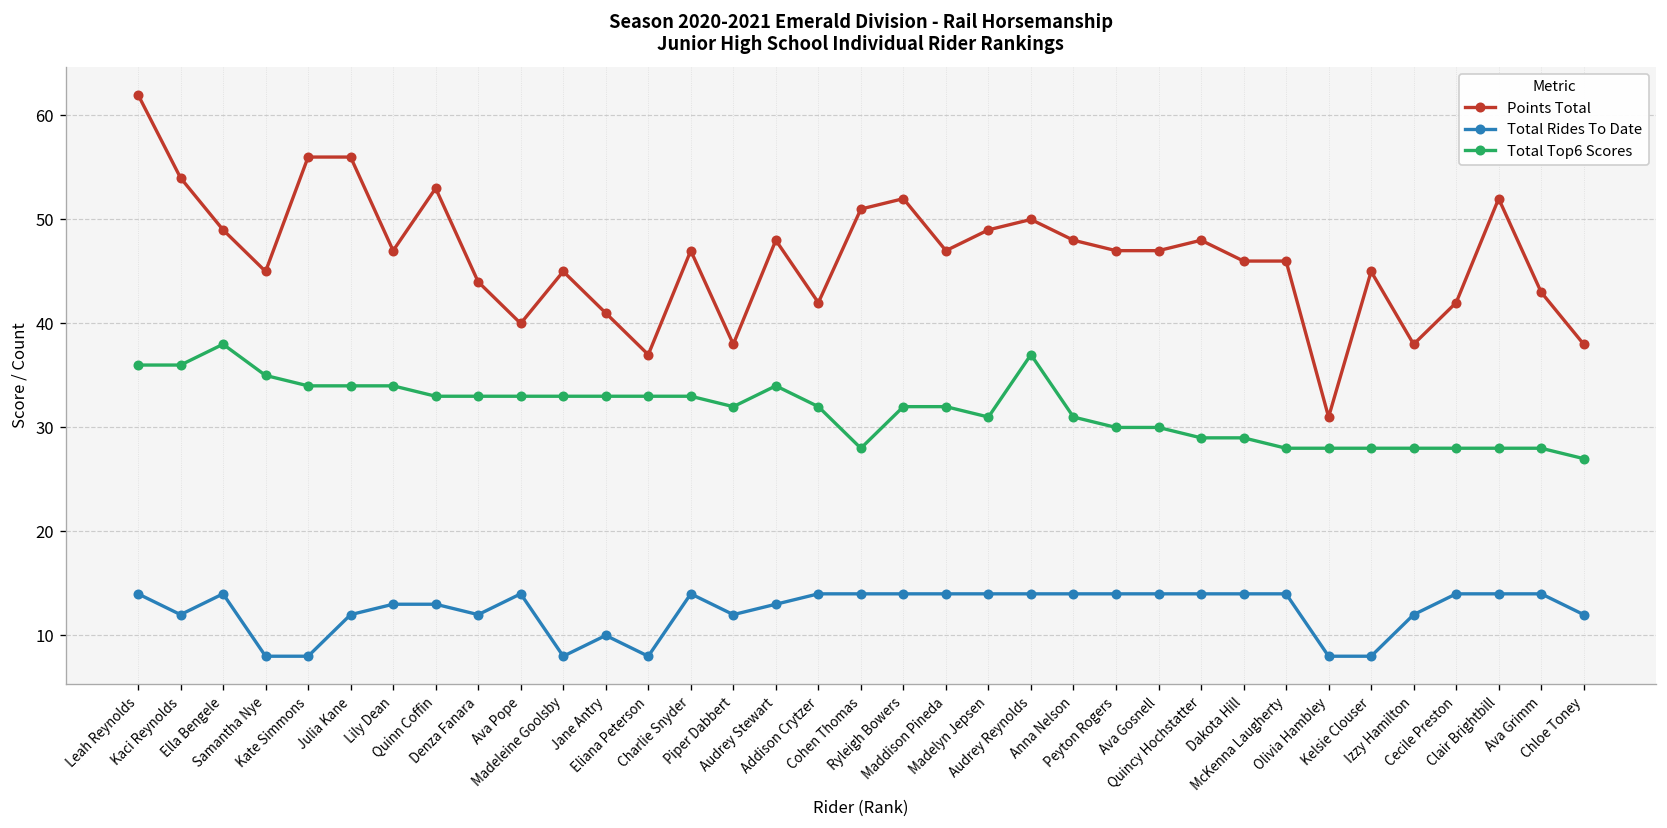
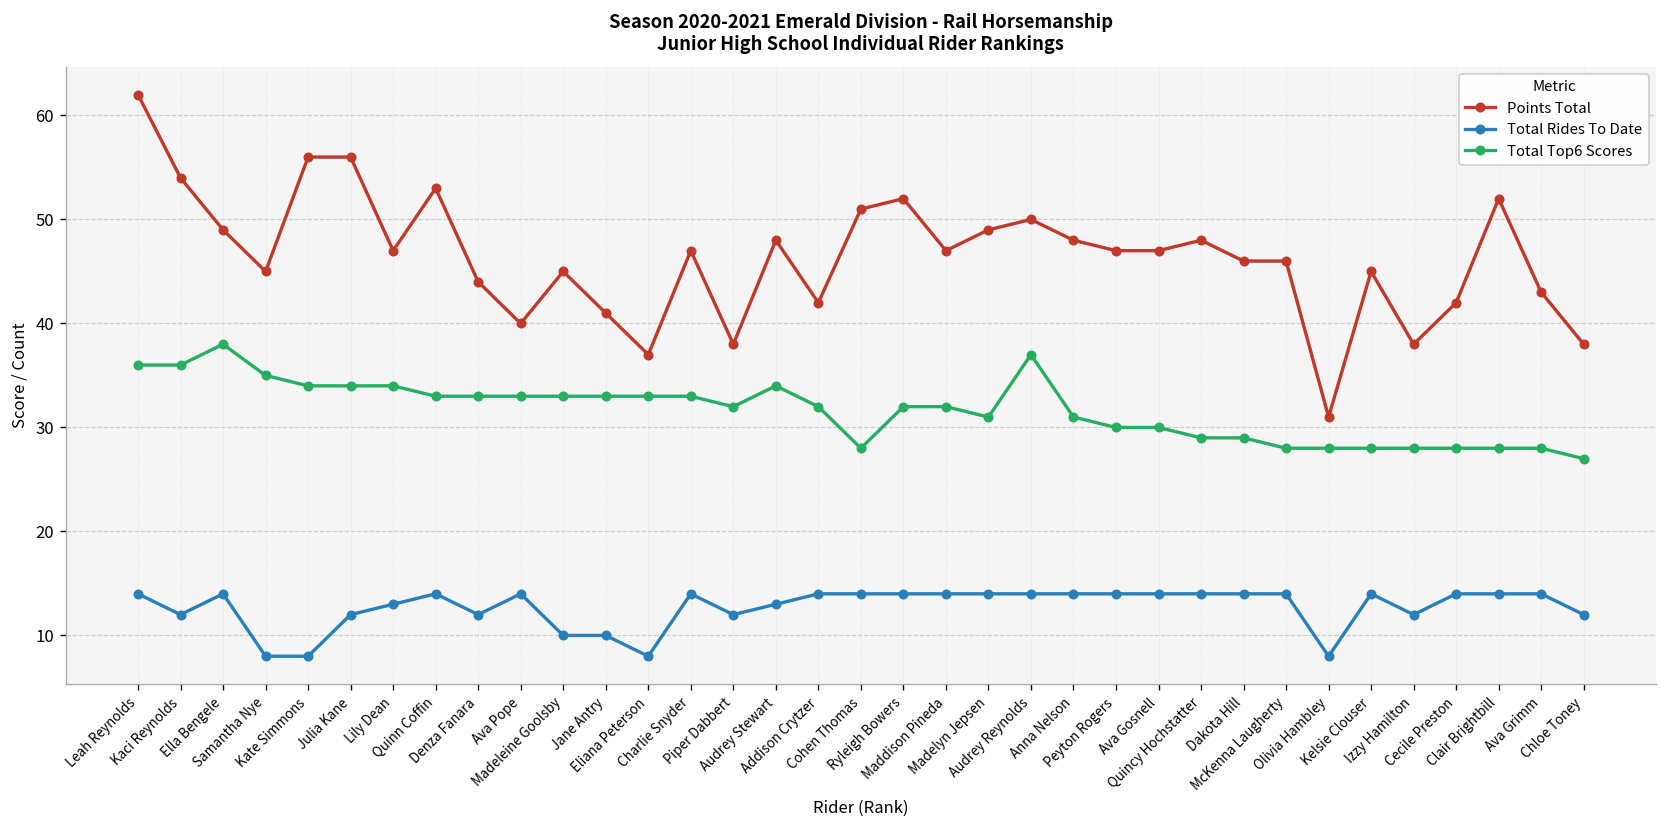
  {
    "Points Total": {
      "Leah Reynolds": 62,
      "Kaci Reynolds": 54,
      "Ella Bengele": 49,
      "Samantha Nye": 45,
      "Kate Simmons": 56,
      "Julia Kane": 56,
      "Lily Dean": 47,
      "Quinn Coffin": 53,
      "Denza Fanara": 44,
      "Ava Pope": 40,
      "Madeleine Goolsby": 45,
      "Jane Antry": 41,
      "Eliana Peterson": 37,
      "Charlie Snyder": 47,
      "Piper Dabbert": 38,
      "Audrey Stewart": 48,
      "Addison Crytzer": 42,
      "Cohen Thomas": 51,
      "Ryleigh Bowers": 52,
      "Maddison Pineda": 47,
      "Madelyn Jepsen": 49,
      "Audrey Reynolds": 50,
      "Anna Nelson": 48,
      "Peyton Rogers": 47,
      "Ava Gosnell": 47,
      "Quincy Hochstatter": 48,
      "Dakota Hill": 46,
      "McKenna Laugherty": 46,
      "Olivia Hambley": 31,
      "Kelsie Clouser": 45,
      "Izzy Hamilton": 38,
      "Cecile Preston": 42,
      "Clair Brightbill": 52,
      "Ava Grimm": 43,
      "Chloe Toney": 38
    },
    "Total Rides To Date": {
      "Leah Reynolds": 14,
      "Kaci Reynolds": 12,
      "Ella Bengele": 14,
      "Samantha Nye": 8,
      "Kate Simmons": 8,
      "Julia Kane": 12,
      "Lily Dean": 13,
-     "Quinn Coffin": 13,
+     "Quinn Coffin": 14,
      "Denza Fanara": 12,
      "Ava Pope": 14,
-     "Madeleine Goolsby": 8,
+     "Madeleine Goolsby": 10,
      "Jane Antry": 10,
      "Eliana Peterson": 8,
      "Charlie Snyder": 14,
      "Piper Dabbert": 12,
      "Audrey Stewart": 13,
      "Addison Crytzer": 14,
      "Cohen Thomas": 14,
      "Ryleigh Bowers": 14,
      "Maddison Pineda": 14,
      "Madelyn Jepsen": 14,
      "Audrey Reynolds": 14,
      "Anna Nelson": 14,
      "Peyton Rogers": 14,
      "Ava Gosnell": 14,
      "Quincy Hochstatter": 14,
      "Dakota Hill": 14,
      "McKenna Laugherty": 14,
      "Olivia Hambley": 8,
-     "Kelsie Clouser": 8,
+     "Kelsie Clouser": 14,
      "Izzy Hamilton": 12,
      "Cecile Preston": 14,
      "Clair Brightbill": 14,
      "Ava Grimm": 14,
      "Chloe Toney": 12
    },
    "Total Top6 Scores": {
      "Leah Reynolds": 36,
      "Kaci Reynolds": 36,
      "Ella Bengele": 38,
      "Samantha Nye": 35,
      "Kate Simmons": 34,
      "Julia Kane": 34,
      "Lily Dean": 34,
      "Quinn Coffin": 33,
      "Denza Fanara": 33,
      "Ava Pope": 33,
      "Madeleine Goolsby": 33,
      "Jane Antry": 33,
      "Eliana Peterson": 33,
      "Charlie Snyder": 33,
      "Piper Dabbert": 32,
      "Audrey Stewart": 34,
      "Addison Crytzer": 32,
      "Cohen Thomas": 28,
      "Ryleigh Bowers": 32,
      "Maddison Pineda": 32,
      "Madelyn Jepsen": 31,
      "Audrey Reynolds": 37,
      "Anna Nelson": 31,
      "Peyton Rogers": 30,
      "Ava Gosnell": 30,
      "Quincy Hochstatter": 29,
      "Dakota Hill": 29,
      "McKenna Laugherty": 28,
      "Olivia Hambley": 28,
      "Kelsie Clouser": 28,
      "Izzy Hamilton": 28,
      "Cecile Preston": 28,
      "Clair Brightbill": 28,
      "Ava Grimm": 28,
      "Chloe Toney": 27
    }
  }
